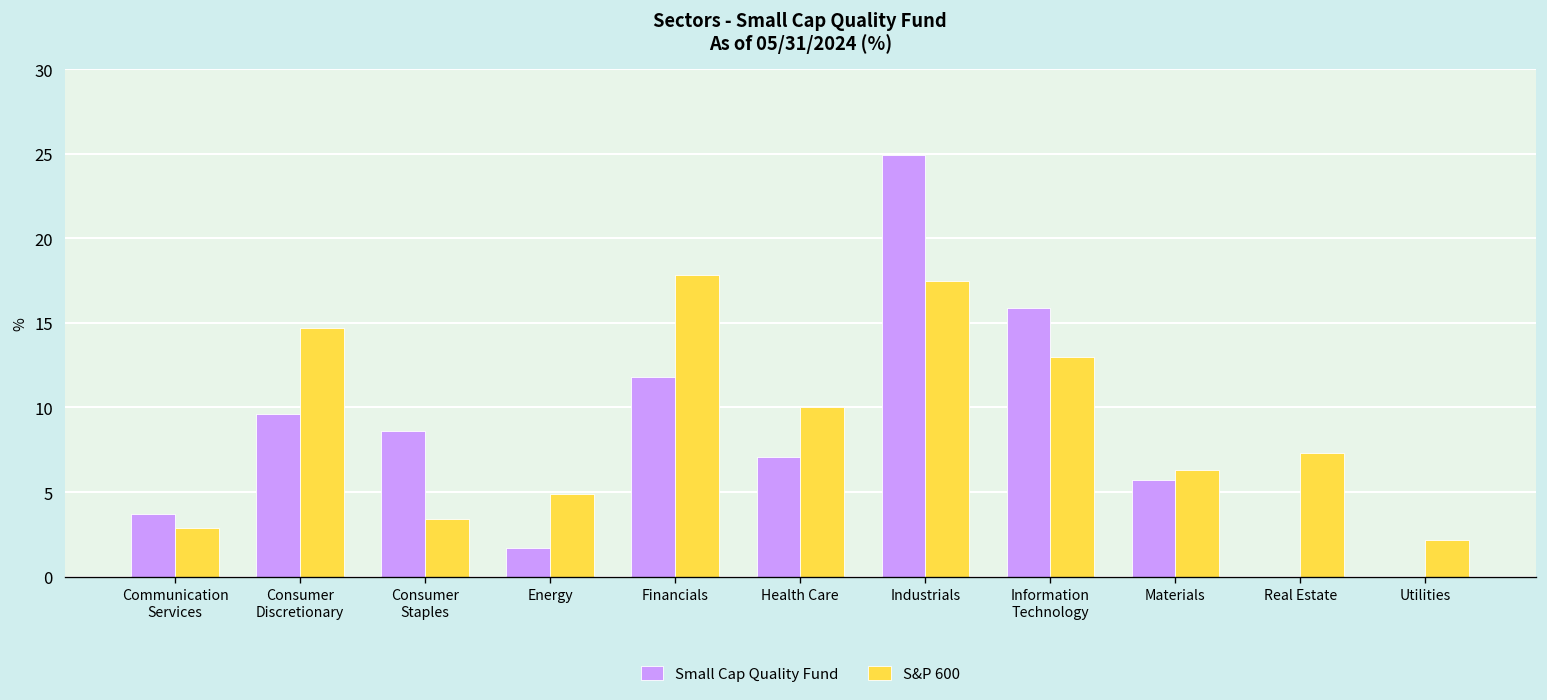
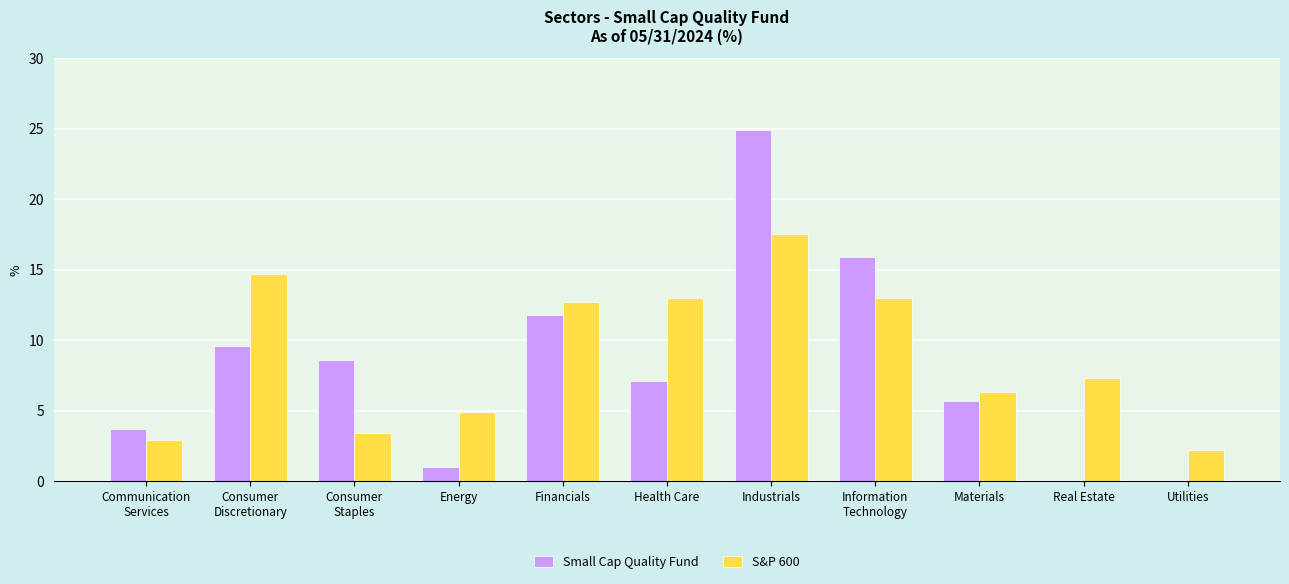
  {
    "Small Cap Quality Fund": {
      "Communication Services": 3.7,
      "Consumer Discretionary": 9.6,
      "Consumer Staples": 8.6,
-     "Energy": 1.7,
+     "Energy": 1.0,
      "Financials": 11.8,
      "Health Care": 7.1,
      "Industrials": 24.9,
      "Information Technology": 15.9,
      "Materials": 5.7,
      "Real Estate": 0.0,
      "Utilities": 0.0
    },
    "S&P 600": {
      "Communication Services": 2.9,
      "Consumer Discretionary": 14.7,
      "Consumer Staples": 3.4,
      "Energy": 4.9,
-     "Financials": 17.8,
-     "Health Care": 10,
+     "Financials": 12.7,
+     "Health Care": 13,
      "Industrials": 17.5,
      "Information Technology": 13.0,
      "Materials": 6.3,
      "Real Estate": 7.3,
      "Utilities": 2.2
    }
  }
